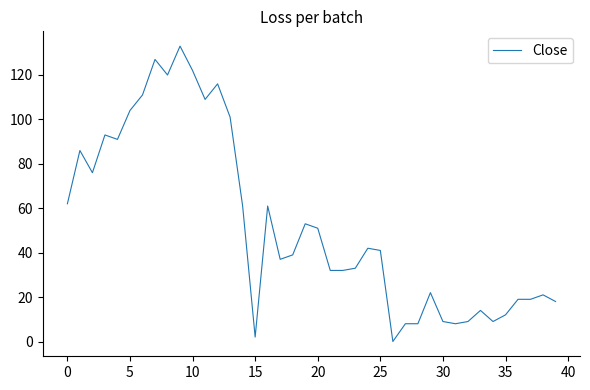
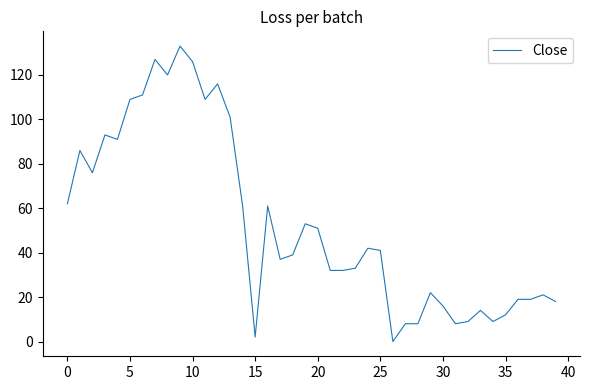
  {
    "0": 62,
-   "5": 104,
-   "10": 122,
+   "5": 109,
+   "10": 126,
    "15": 2,
    "20": 51,
    "25": 41,
-   "30": 9,
+   "30": 16,
    "35": 12
  }
